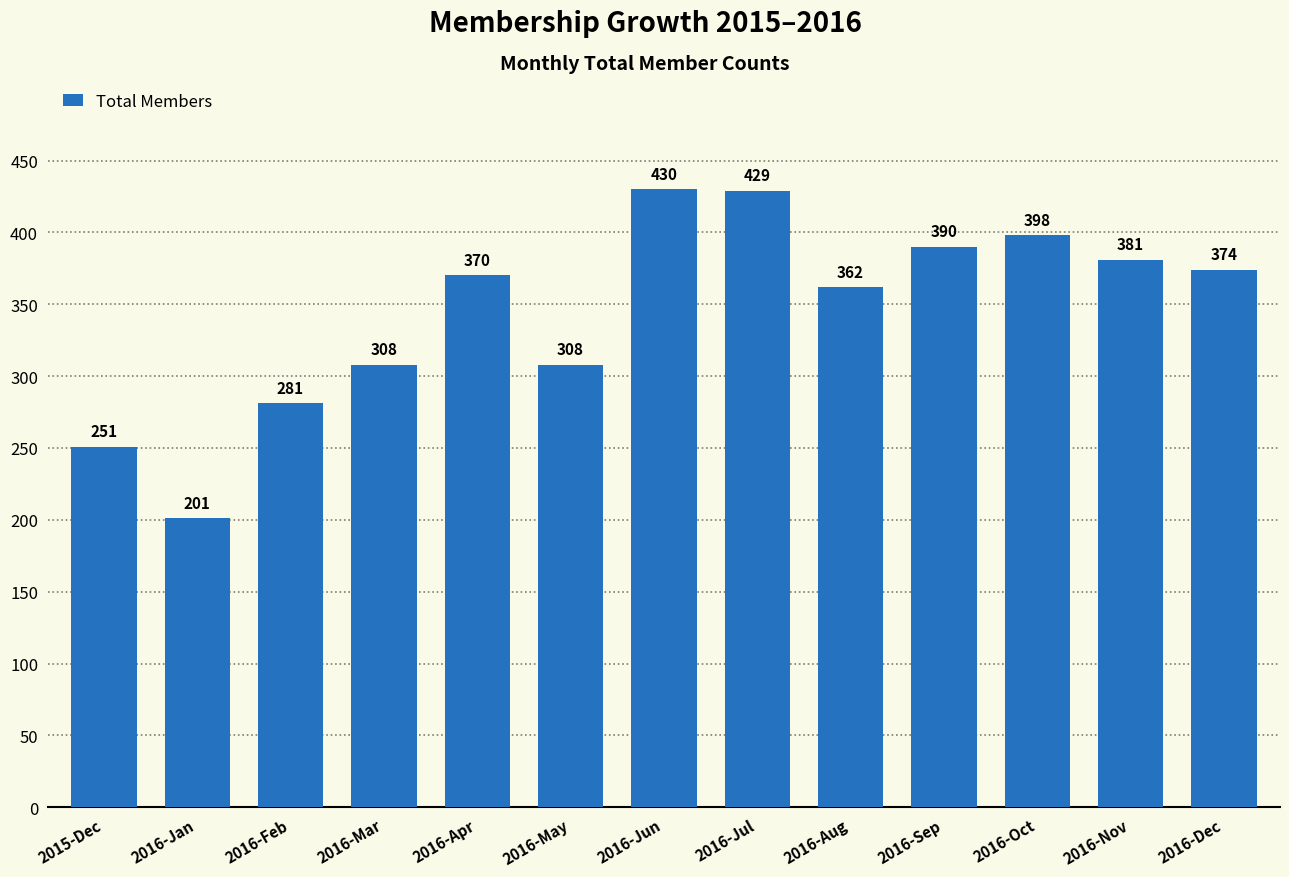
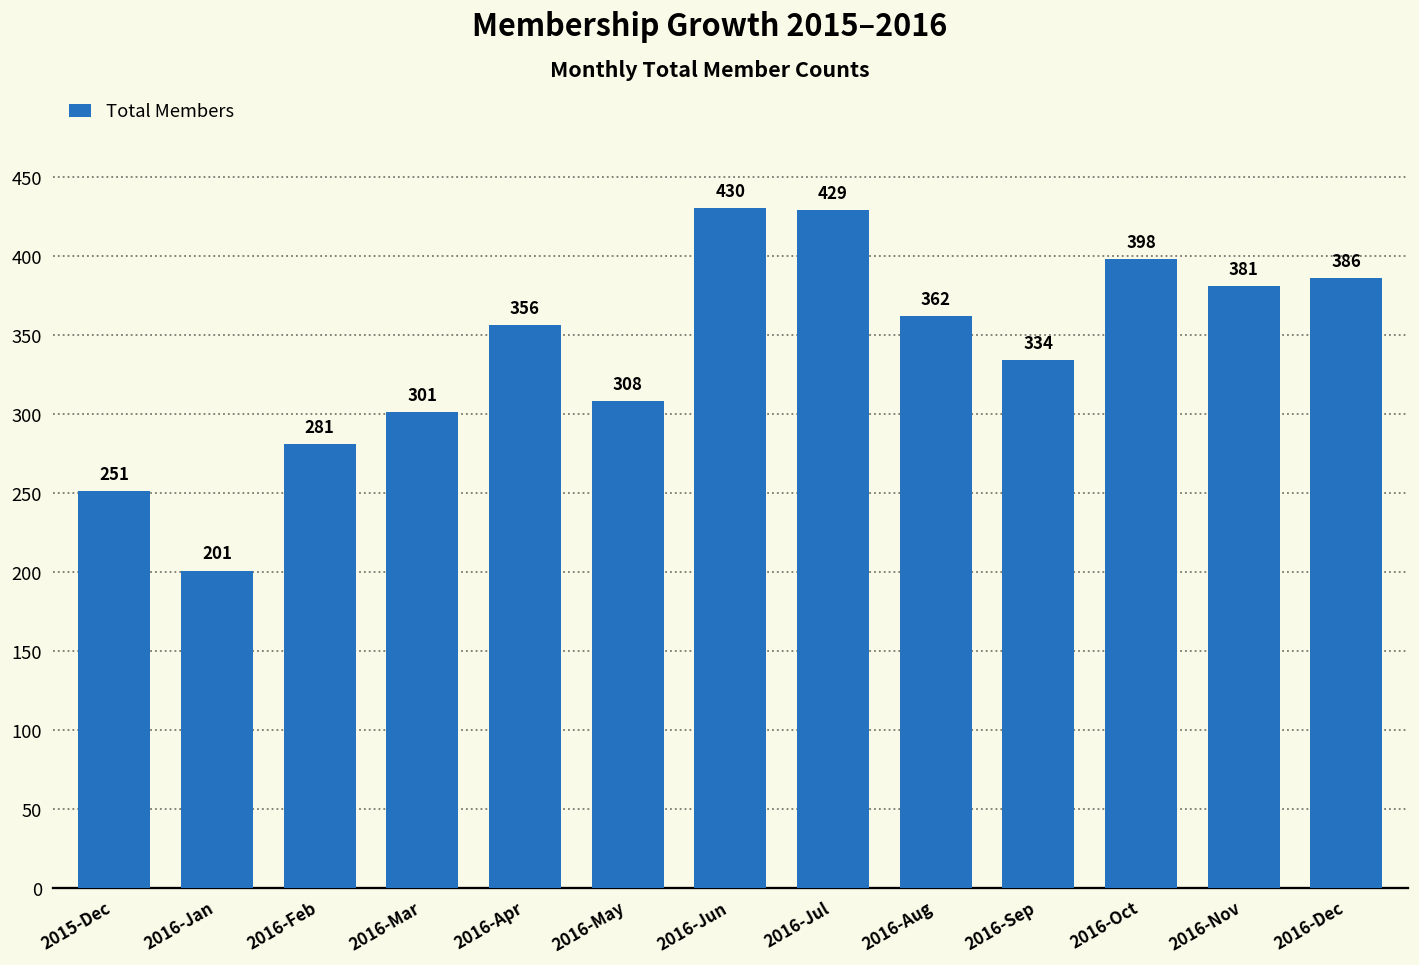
  {
    "2015-Dec": 251,
    "2016-Jan": 201,
    "2016-Feb": 281,
-   "2016-Mar": 308,
-   "2016-Apr": 370,
+   "2016-Mar": 301,
+   "2016-Apr": 356,
    "2016-May": 308,
    "2016-Jun": 430,
    "2016-Jul": 429,
    "2016-Aug": 362,
-   "2016-Sep": 390,
+   "2016-Sep": 334,
    "2016-Oct": 398,
    "2016-Nov": 381,
-   "2016-Dec": 374
+   "2016-Dec": 386
  }
